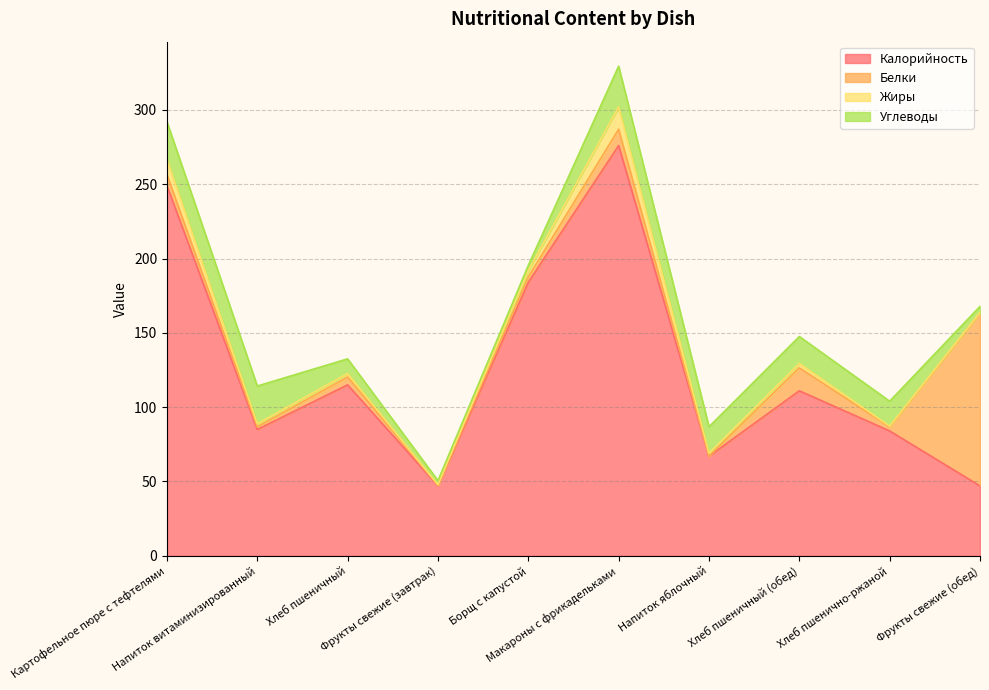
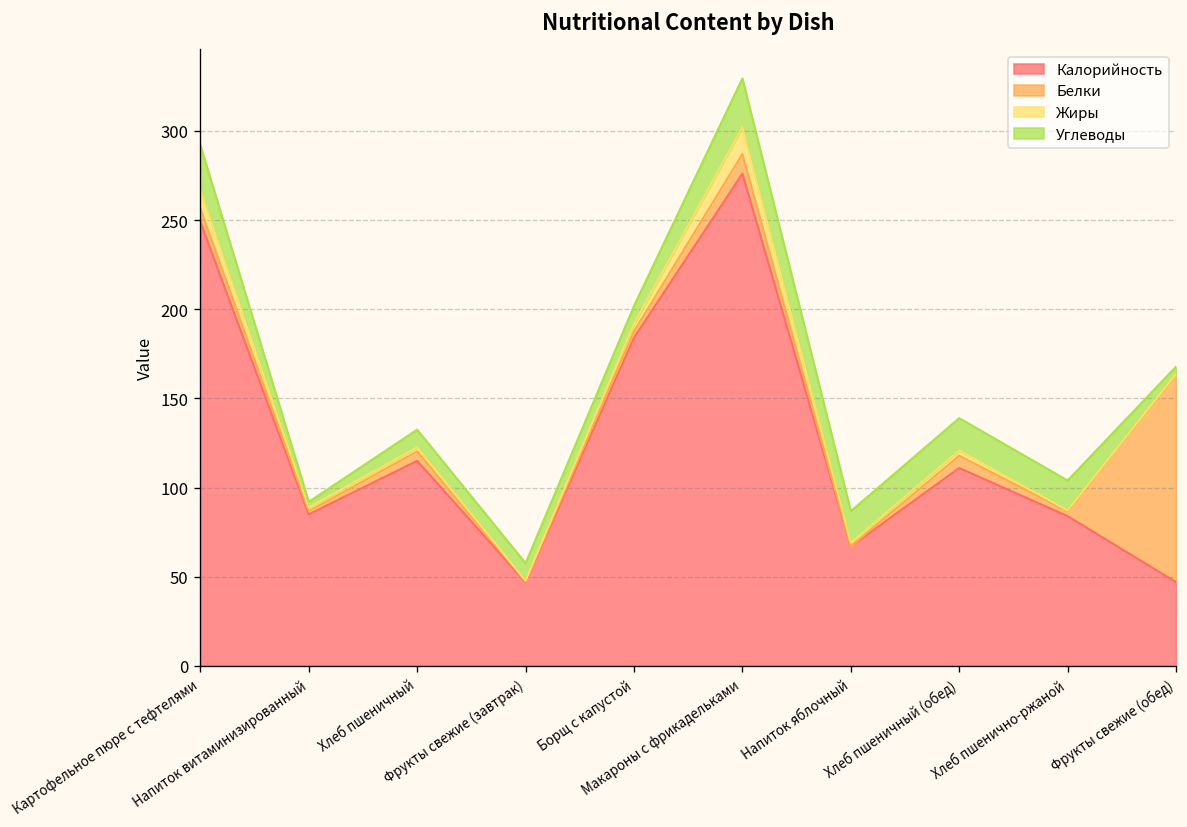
  {
    "Калорийность": {
      "Картофельное пюре с тефтелями": 249,
      "Напиток витаминизированный": 85,
      "Хлеб пшеничный": 115,
      "Борщ с капустой": 184,
      "Макароны с фрикадельками": 276,
      "Хлеб пшеничный (обед)": 111,
      "Хлеб пшенично-ржаной": 84,
      "Фрукты свежие (обед)": 47
    },
    "Белки": {
      "Картофельное пюре с тефтелями": 8,
      "Напиток витаминизированный": 2,
      "Хлеб пшеничный": 5,
      "Борщ с капустой": 4,
      "Макароны с фрикадельками": 11,
-     "Хлеб пшеничный (обед)": 16
+     "Хлеб пшеничный (обед)": 7
    },
    "Жиры": {
      "Картофельное пюре с тефтелями": 10,
      "Напиток витаминизированный": 2,
      "Хлеб пшеничный": 2,
      "Борщ с капустой": 4,
      "Макароны с фрикадельками": 15,
      "Напиток яблочный": 2,
      "Хлеб пшеничный (обед)": 3
    },
    "Углеводы": {
      "Картофельное пюре с тефтелями": 25,
-     "Напиток витаминизированный": 25,
+     "Напиток витаминизированный": 3,
      "Хлеб пшеничный": 10,
-     "Фрукты свежие (завтрак)": 3,
-     "Борщ с капустой": 4,
+     "Фрукты свежие (завтрак)": 10,
+     "Борщ с капустой": 10,
      "Макароны с фрикадельками": 27,
      "Напиток яблочный": 18,
      "Хлеб пшеничный (обед)": 18,
      "Хлеб пшенично-ржаной": 17,
      "Фрукты свежие (обед)": 4
    }
  }
